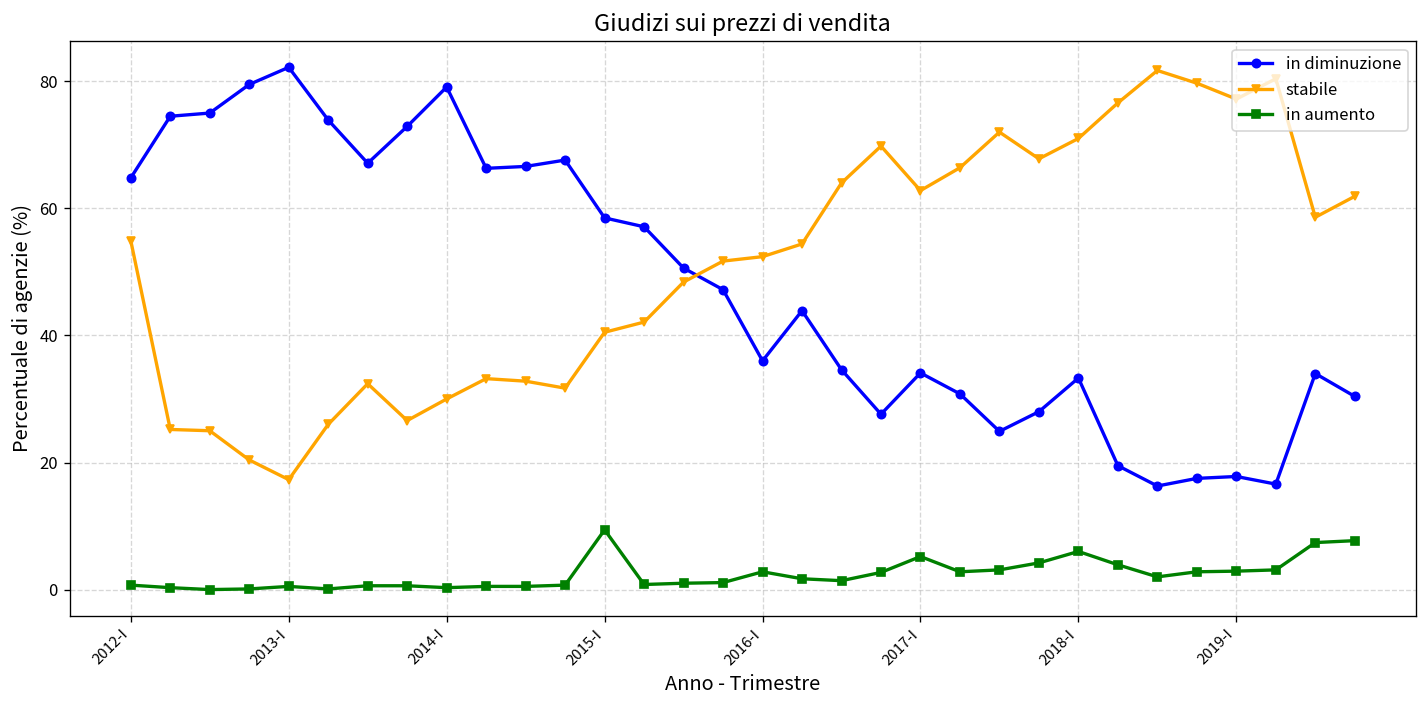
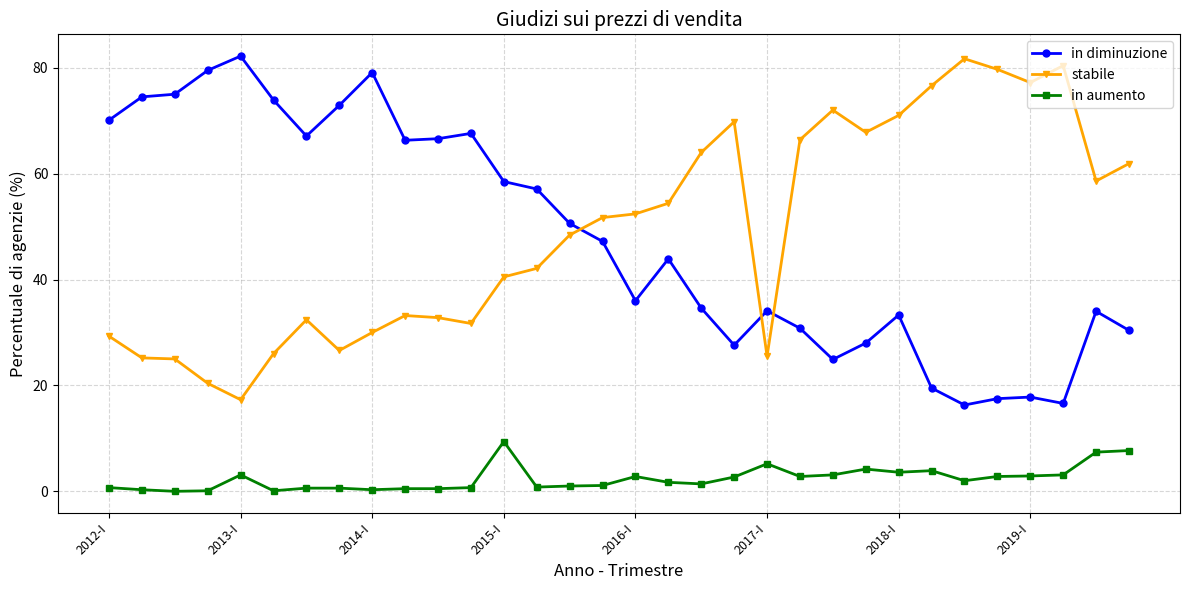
  {
    "in diminuzione": {
-     "2012-I": 65,
+     "2012-I": 70,
      "2013-I": 82,
      "2014-I": 79,
      "2015-I": 59,
      "2016-I": 36,
      "2017-I": 34,
      "2018-I": 33,
      "2019-I": 18
    },
    "stabile": {
-     "2012-I": 55,
+     "2012-I": 29,
      "2013-I": 17,
      "2014-I": 30,
      "2015-I": 41,
      "2016-I": 52,
-     "2017-I": 63,
+     "2017-I": 26,
      "2018-I": 71
    },
    "in aumento": {
      "2012-I": 1,
-     "2013-I": 1,
+     "2013-I": 3,
      "2014-I": 0,
      "2015-I": 9,
      "2016-I": 3,
      "2017-I": 5,
-     "2018-I": 6,
+     "2018-I": 4,
      "2019-I": 3
    }
  }
